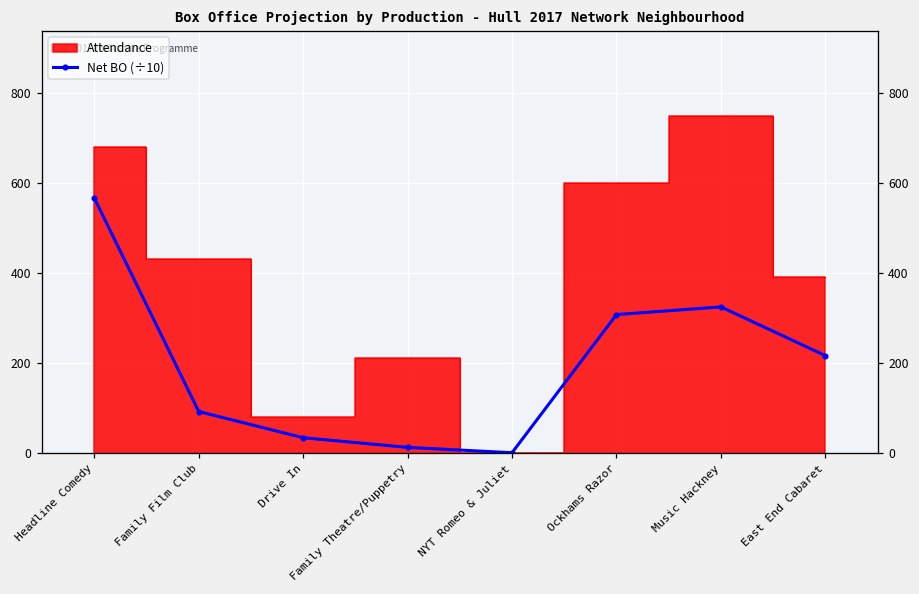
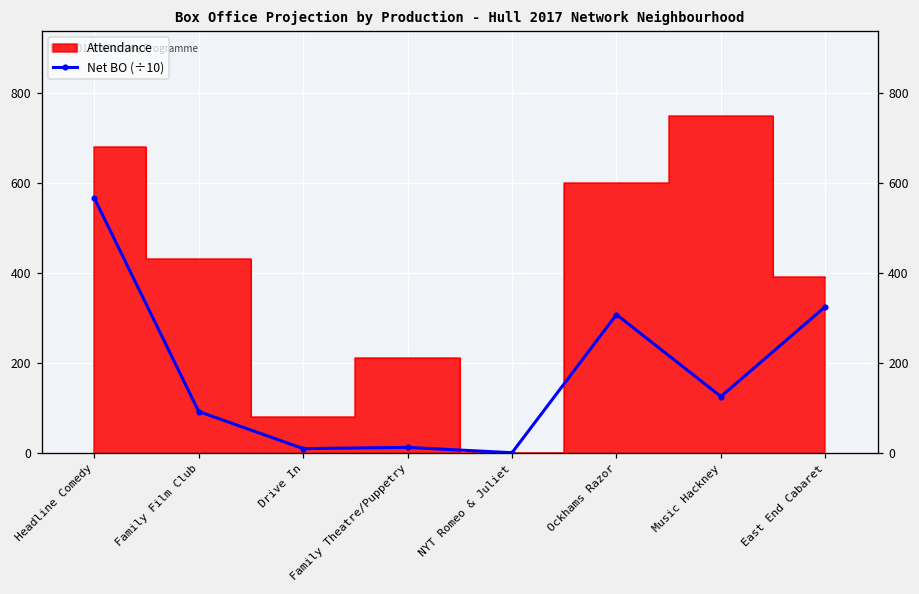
  {
    "Net BO (÷10)": {
      "Headline Comedy": 570,
      "Family Film Club": 90,
-     "Drive In": 30,
+     "Drive In": 10,
      "Family Theatre/Puppetry": 10,
      "Ockhams Razor": 310,
-     "Music Hackney": 320,
-     "East End Cabaret": 220
+     "Music Hackney": 130,
+     "East End Cabaret": 330
    }
  }
